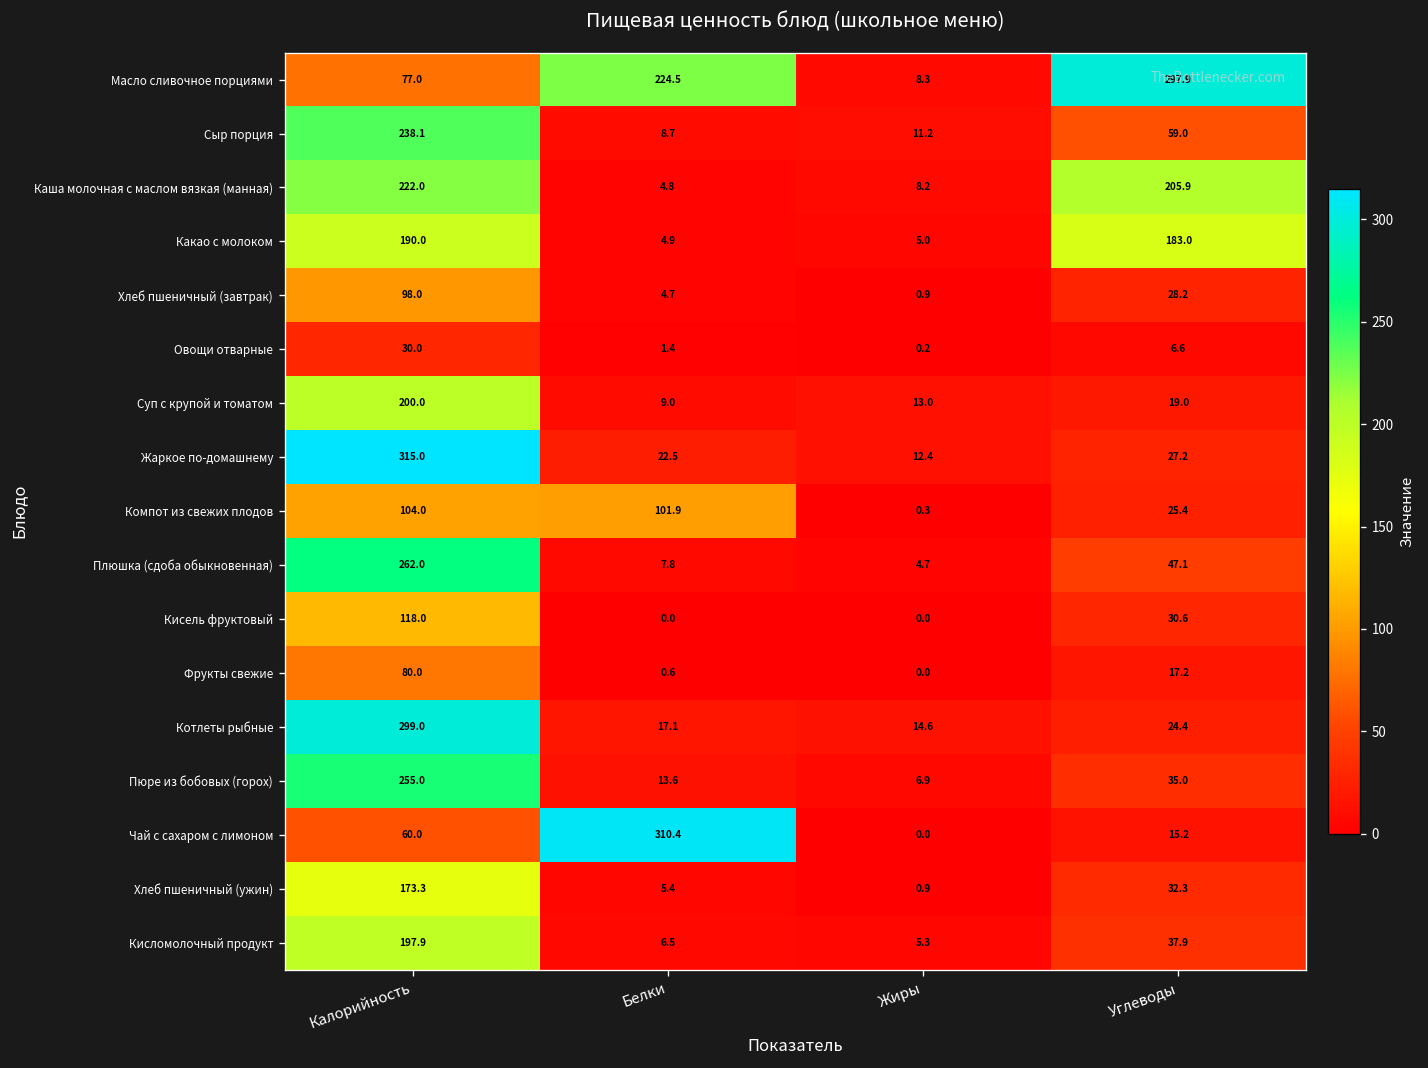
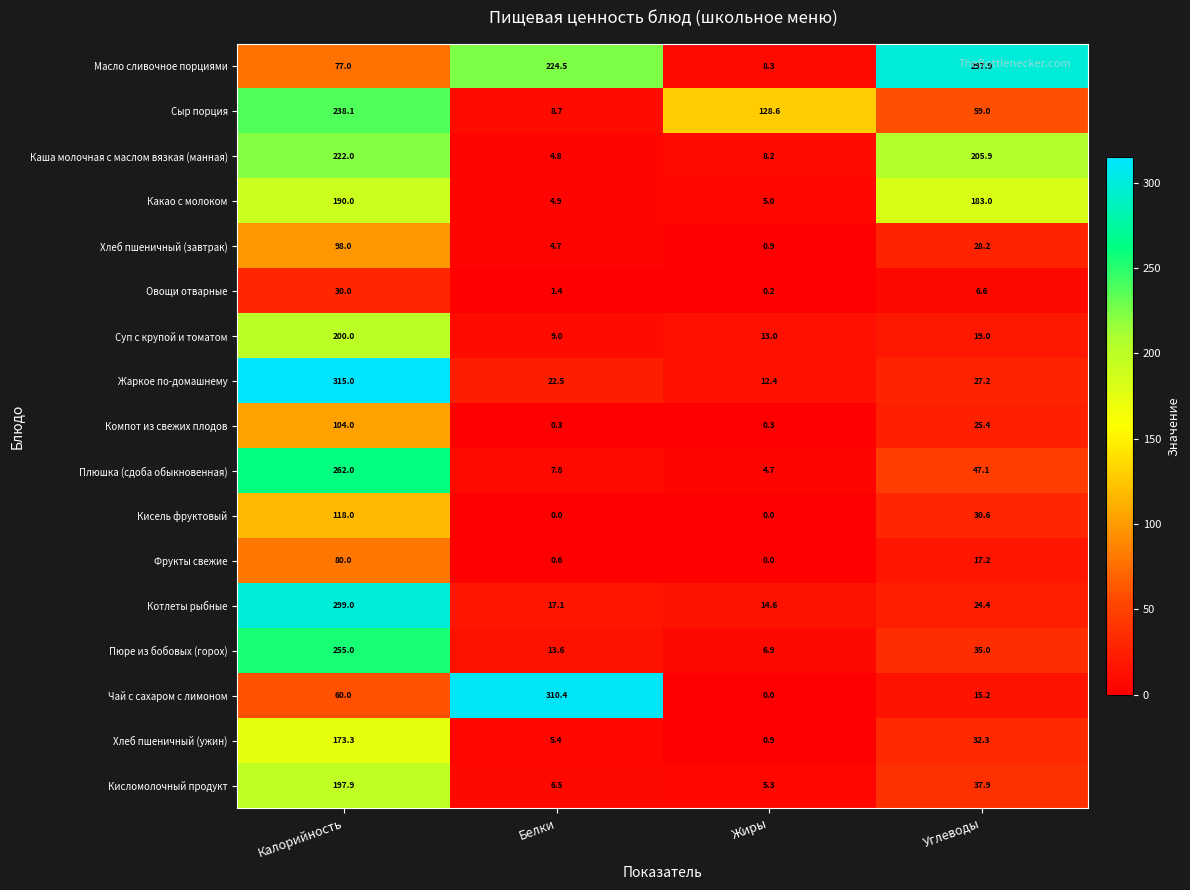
  {
    "Масло сливочное порциями": {
      "Калорийность": 77.0,
      "Белки": 224.5,
      "Жиры": 8.3
    },
    "Сыр порция": {
      "Калорийность": 238.1,
      "Белки": 8.7,
-     "Жиры": 11.2,
+     "Жиры": 128.6,
      "Углеводы": 59.0
    },
    "Каша молочная с маслом вязкая (манная)": {
      "Калорийность": 222.0,
      "Белки": 4.8,
      "Жиры": 8.2,
      "Углеводы": 205.9
    },
    "Какао с молоком": {
      "Калорийность": 190.0,
      "Белки": 4.9,
      "Жиры": 5.0,
      "Углеводы": 183.0
    },
    "Хлеб пшеничный (завтрак)": {
      "Калорийность": 98.0,
      "Белки": 4.7,
      "Жиры": 0.9,
      "Углеводы": 28.2
    },
    "Овощи отварные": {
      "Калорийность": 30.0,
      "Белки": 1.4,
      "Жиры": 0.2,
      "Углеводы": 6.6
    },
    "Суп с крупой и томатом": {
      "Калорийность": 200.0,
      "Белки": 9.0,
      "Жиры": 13.0,
      "Углеводы": 19.0
    },
    "Жаркое по-домашнему": {
      "Калорийность": 315.0,
      "Белки": 22.5,
      "Жиры": 12.4,
      "Углеводы": 27.2
    },
    "Компот из свежих плодов": {
      "Калорийность": 104.0,
-     "Белки": 101.9,
+     "Белки": 0.3,
      "Жиры": 0.3,
      "Углеводы": 25.4
    },
    "Плюшка (сдоба обыкновенная)": {
      "Калорийность": 262.0,
      "Белки": 7.8,
      "Жиры": 4.7,
      "Углеводы": 47.1
    },
    "Кисель фруктовый": {
      "Калорийность": 118.0,
      "Белки": 0.0,
      "Жиры": 0.0,
      "Углеводы": 30.6
    },
    "Фрукты свежие": {
      "Калорийность": 80.0,
      "Белки": 0.6,
      "Жиры": 0.0,
      "Углеводы": 17.2
    },
    "Котлеты рыбные": {
      "Калорийность": 299.0,
      "Белки": 17.1,
      "Жиры": 14.6,
      "Углеводы": 24.4
    },
    "Пюре из бобовых (горох)": {
      "Калорийность": 255.0,
      "Белки": 13.6,
      "Жиры": 6.9,
      "Углеводы": 35.0
    },
    "Чай с сахаром с лимоном": {
      "Калорийность": 60.0,
      "Белки": 310.4,
      "Жиры": 0.0,
      "Углеводы": 15.2
    },
    "Хлеб пшеничный (ужин)": {
      "Калорийность": 173.3,
      "Белки": 5.4,
      "Жиры": 0.9,
      "Углеводы": 32.3
    },
    "Кисломолочный продукт": {
      "Калорийность": 197.9,
      "Белки": 6.5,
      "Жиры": 5.3,
      "Углеводы": 37.9
    }
  }
